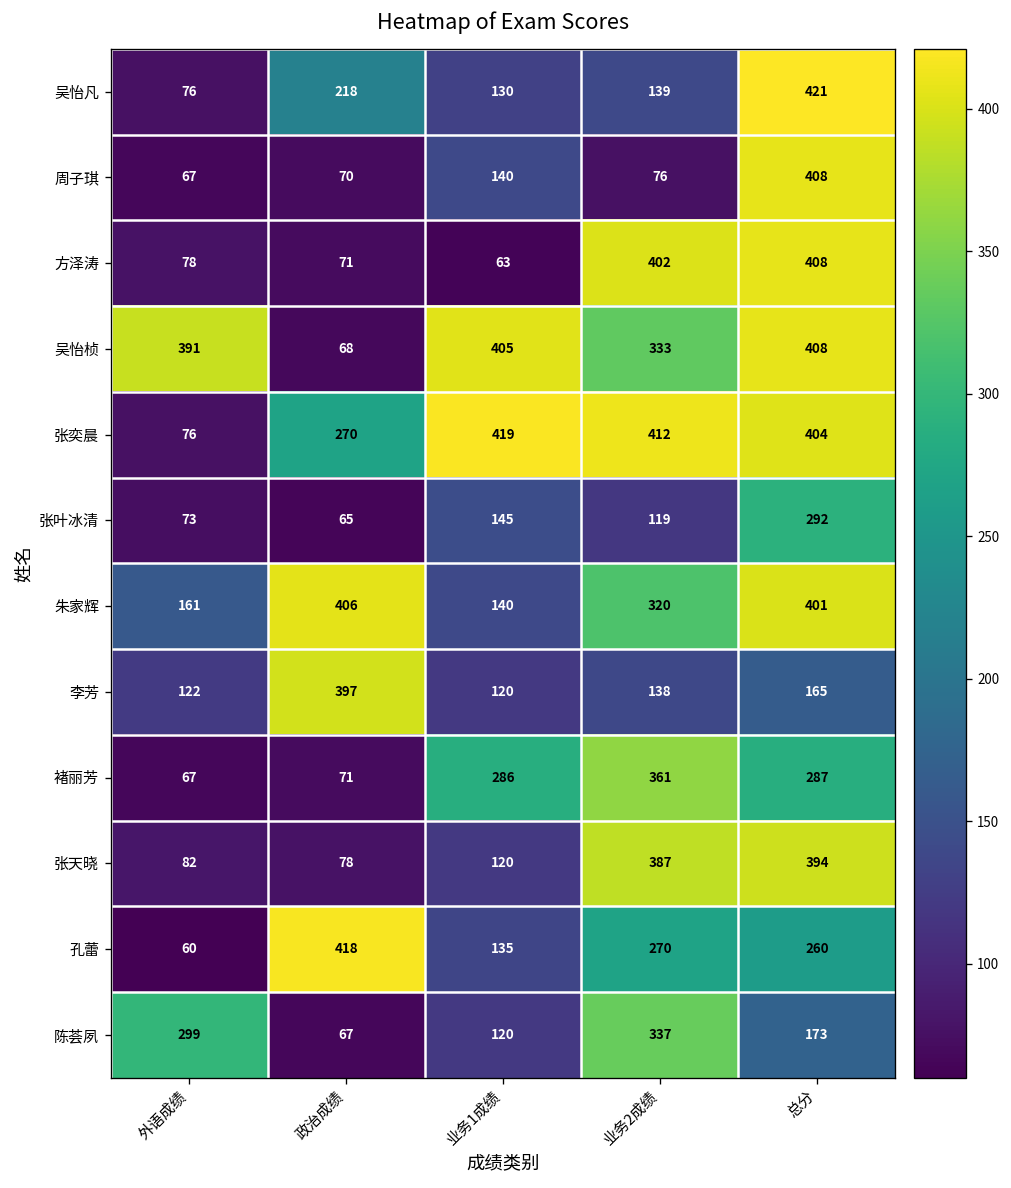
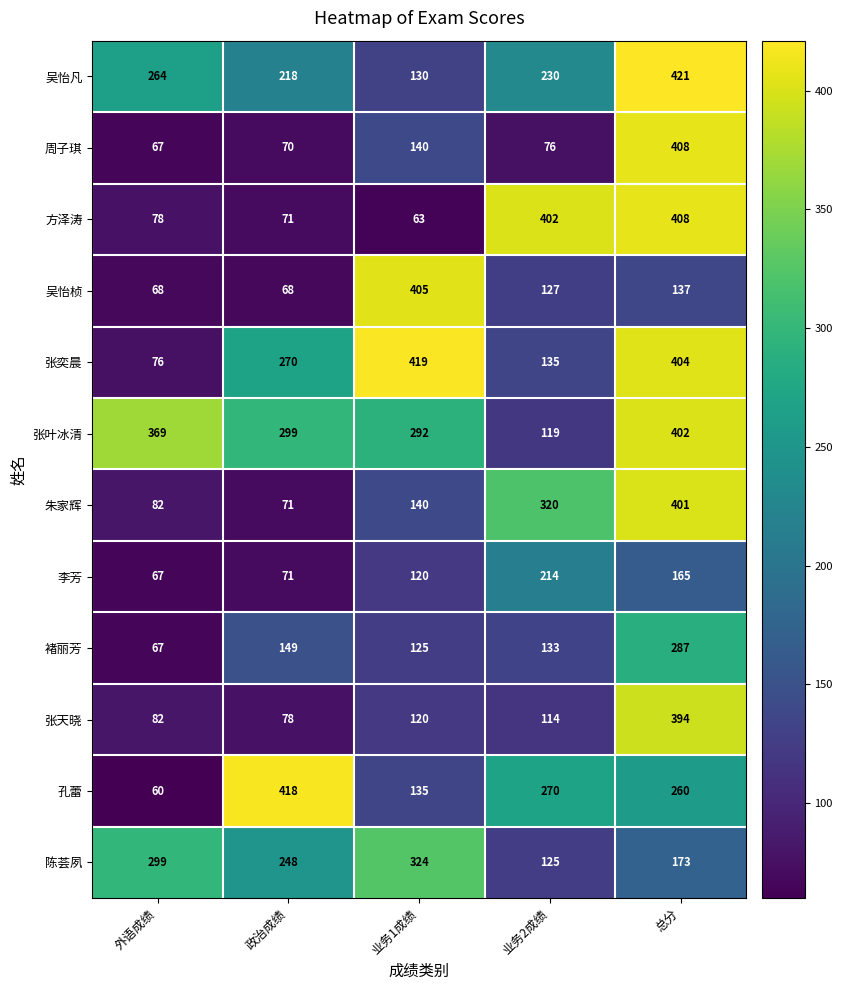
  {
    "吴怡凡": {
-     "外语成绩": 76,
+     "外语成绩": 264,
      "政治成绩": 218,
      "业务1成绩": 130,
-     "业务2成绩": 139,
+     "业务2成绩": 230,
      "总分": 421
    },
    "周子琪": {
      "外语成绩": 67,
      "政治成绩": 70,
      "业务1成绩": 140,
      "业务2成绩": 76,
      "总分": 408
    },
    "方泽涛": {
      "外语成绩": 78,
      "政治成绩": 71,
      "业务1成绩": 63,
      "业务2成绩": 402,
      "总分": 408
    },
    "吴怡桢": {
-     "外语成绩": 391,
+     "外语成绩": 68,
      "政治成绩": 68,
      "业务1成绩": 405,
-     "业务2成绩": 333,
-     "总分": 408
+     "业务2成绩": 127,
+     "总分": 137
    },
    "张奕晨": {
      "外语成绩": 76,
      "政治成绩": 270,
      "业务1成绩": 419,
-     "业务2成绩": 412,
+     "业务2成绩": 135,
      "总分": 404
    },
    "张叶冰清": {
-     "外语成绩": 73,
-     "政治成绩": 65,
-     "业务1成绩": 145,
+     "外语成绩": 369,
+     "政治成绩": 299,
+     "业务1成绩": 292,
      "业务2成绩": 119,
-     "总分": 292
+     "总分": 402
    },
    "朱家辉": {
-     "外语成绩": 161,
-     "政治成绩": 406,
+     "外语成绩": 82,
+     "政治成绩": 71,
      "业务1成绩": 140,
      "业务2成绩": 320,
      "总分": 401
    },
    "李芳": {
-     "外语成绩": 122,
-     "政治成绩": 397,
+     "外语成绩": 67,
+     "政治成绩": 71,
      "业务1成绩": 120,
-     "业务2成绩": 138,
+     "业务2成绩": 214,
      "总分": 165
    },
    "褚丽芳": {
      "外语成绩": 67,
-     "政治成绩": 71,
-     "业务1成绩": 286,
-     "业务2成绩": 361,
+     "政治成绩": 149,
+     "业务1成绩": 125,
+     "业务2成绩": 133,
      "总分": 287
    },
    "张天晓": {
      "外语成绩": 82,
      "政治成绩": 78,
      "业务1成绩": 120,
-     "业务2成绩": 387,
+     "业务2成绩": 114,
      "总分": 394
    },
    "孔蕾": {
      "外语成绩": 60,
      "政治成绩": 418,
      "业务1成绩": 135,
      "业务2成绩": 270,
      "总分": 260
    },
    "陈荟夙": {
      "外语成绩": 299,
-     "政治成绩": 67,
-     "业务1成绩": 120,
-     "业务2成绩": 337,
+     "政治成绩": 248,
+     "业务1成绩": 324,
+     "业务2成绩": 125,
      "总分": 173
    }
  }
